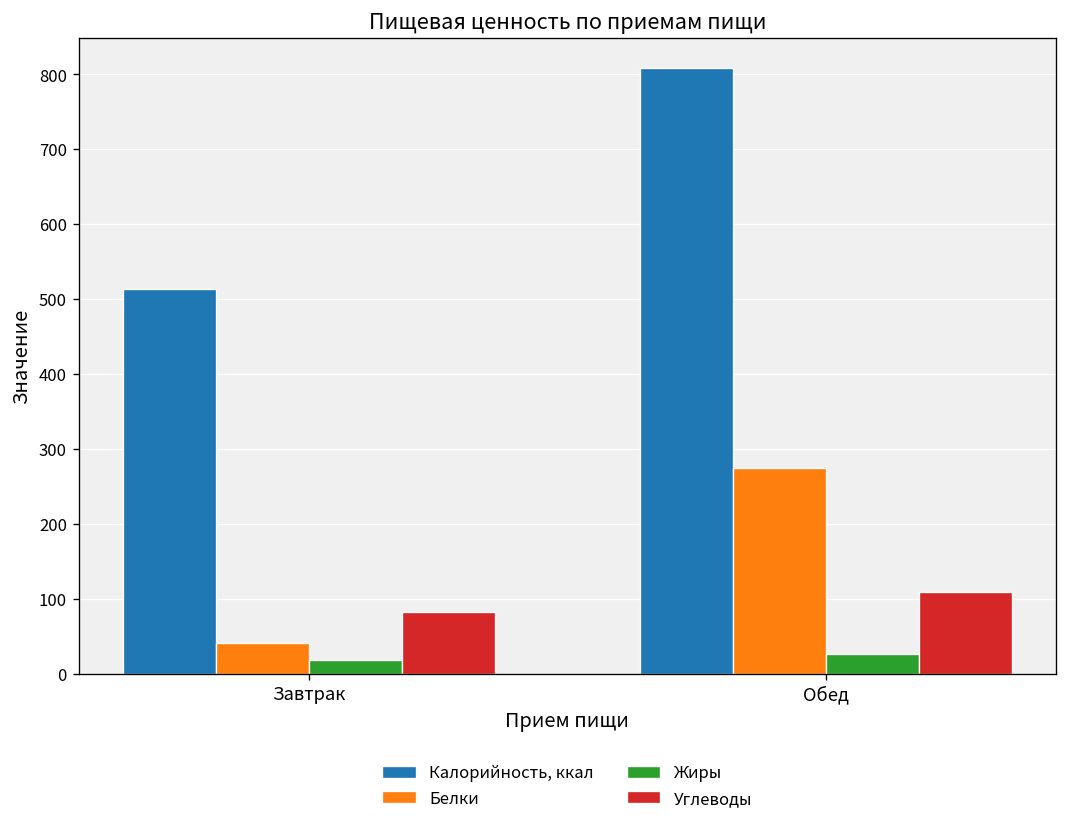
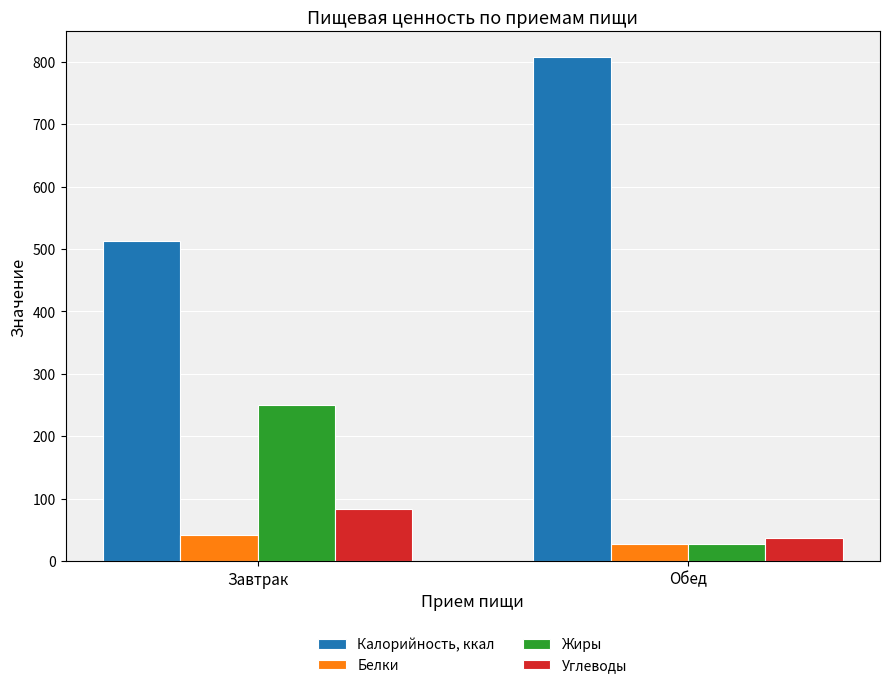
  {
    "Калорийность, ккал": {
      "Завтрак": 510,
      "Обед": 810
    },
    "Белки": {
      "Завтрак": 40,
-     "Обед": 280
+     "Обед": 30
    },
    "Жиры": {
-     "Завтрак": 20,
+     "Завтрак": 250,
      "Обед": 30
    },
    "Углеводы": {
      "Завтрак": 80,
-     "Обед": 110
+     "Обед": 40
    }
  }
